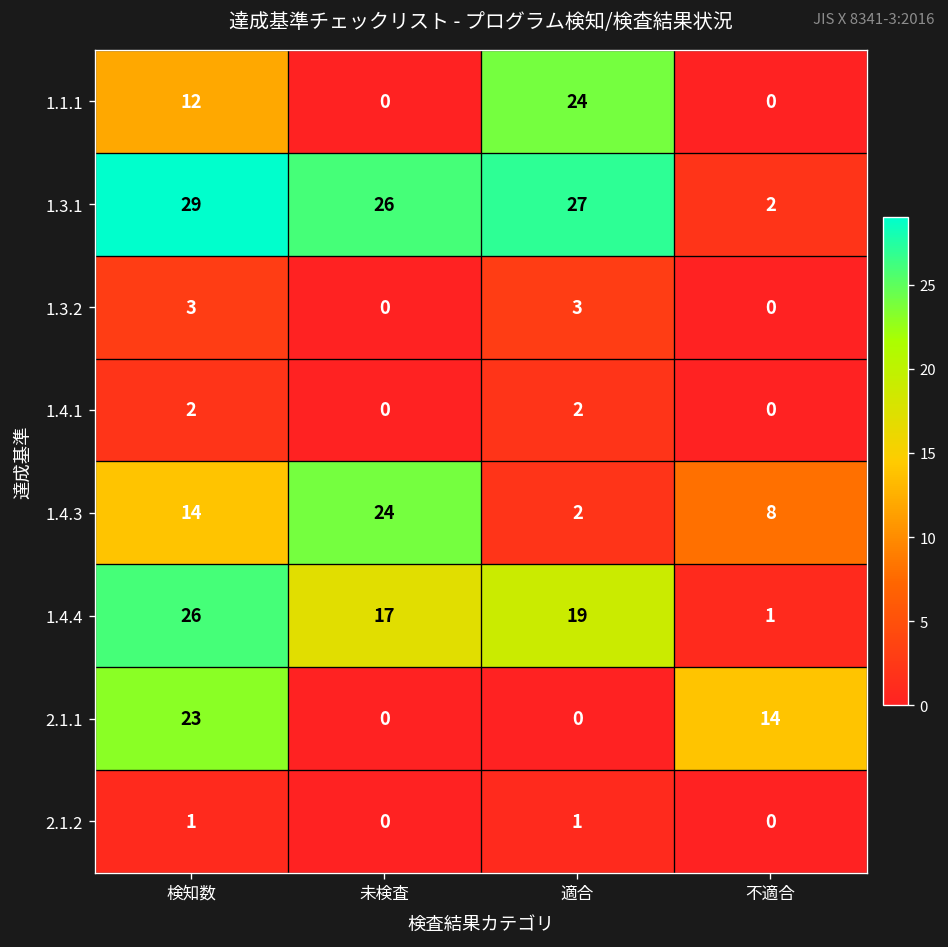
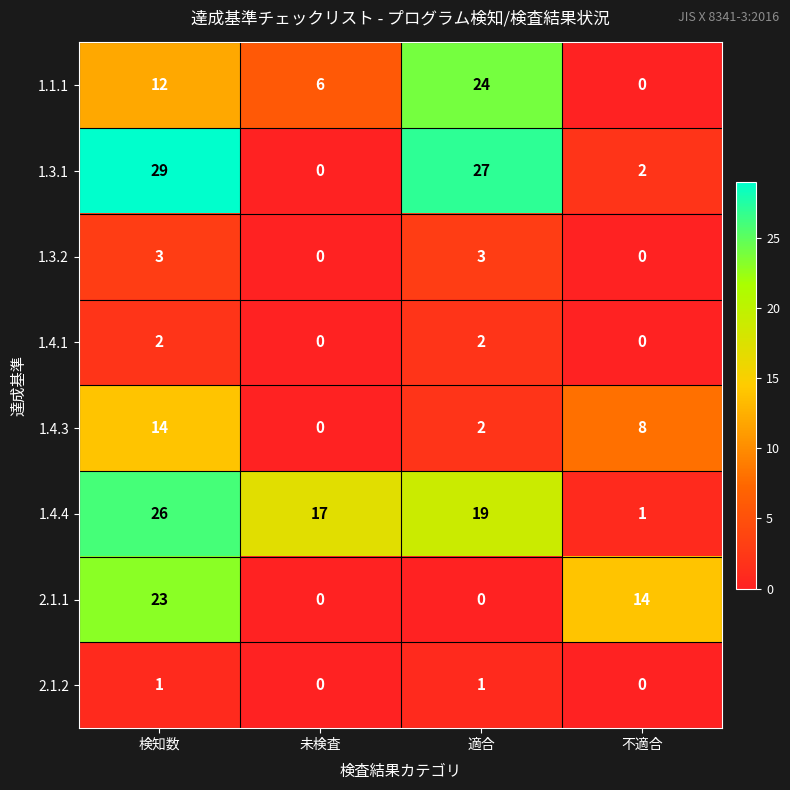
  {
    "1.1.1": {
      "検知数": 12,
-     "未検査": 0,
+     "未検査": 6,
      "適合": 24,
      "不適合": 0
    },
    "1.3.1": {
      "検知数": 29,
-     "未検査": 26,
+     "未検査": 0,
      "適合": 27,
      "不適合": 2
    },
    "1.3.2": {
      "検知数": 3,
      "未検査": 0,
      "適合": 3,
      "不適合": 0
    },
    "1.4.1": {
      "検知数": 2,
      "未検査": 0,
      "適合": 2,
      "不適合": 0
    },
    "1.4.3": {
      "検知数": 14,
-     "未検査": 24,
+     "未検査": 0,
      "適合": 2,
      "不適合": 8
    },
    "1.4.4": {
      "検知数": 26,
      "未検査": 17,
      "適合": 19,
      "不適合": 1
    },
    "2.1.1": {
      "検知数": 23,
      "未検査": 0,
      "適合": 0,
      "不適合": 14
    },
    "2.1.2": {
      "検知数": 1,
      "未検査": 0,
      "適合": 1,
      "不適合": 0
    }
  }
